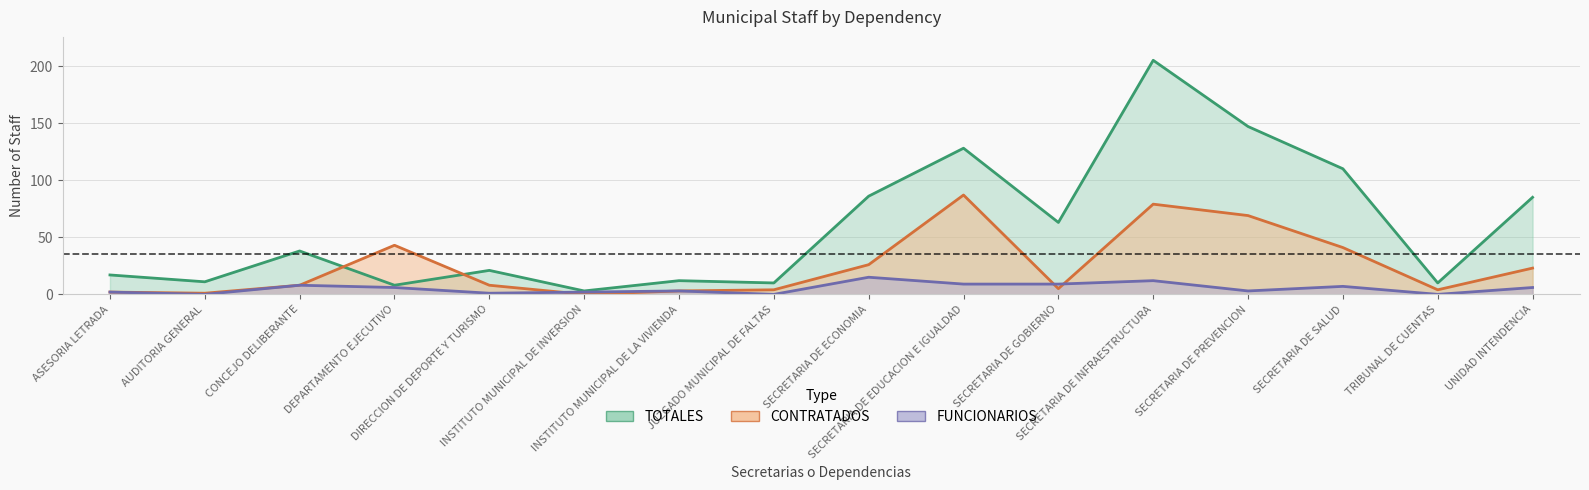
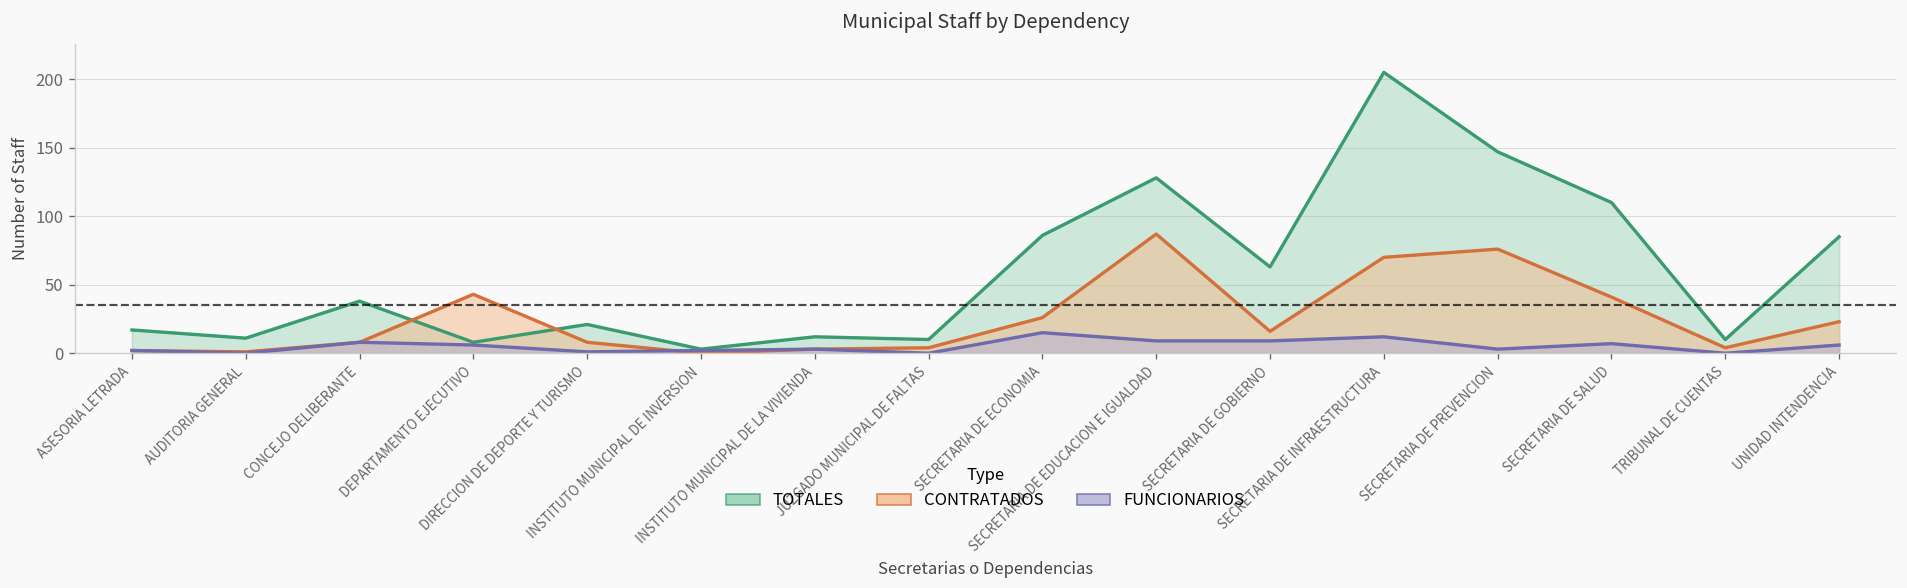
  {
    "CONTRATADOS": {
      "DEPARTAMENTO EJECUTIVO": 43,
      "DIRECCION DE DEPORTE Y TURISMO": 8,
      "JUZGADO MUNICIPAL DE FALTAS": 4,
      "SECRETARIA DE ECONOMIA": 26,
      "SECRETARIA DE EDUCACION E IGUALDAD": 87,
-     "SECRETARIA DE GOBIERNO": 5,
-     "SECRETARIA DE INFRAESTRUCTURA": 79,
-     "SECRETARIA DE PREVENCION": 69,
+     "SECRETARIA DE GOBIERNO": 16,
+     "SECRETARIA DE INFRAESTRUCTURA": 70,
+     "SECRETARIA DE PREVENCION": 76,
      "SECRETARIA DE SALUD": 41,
      "TRIBUNAL DE CUENTAS": 4,
      "UNIDAD INTENDENCIA": 23
    }
  }
